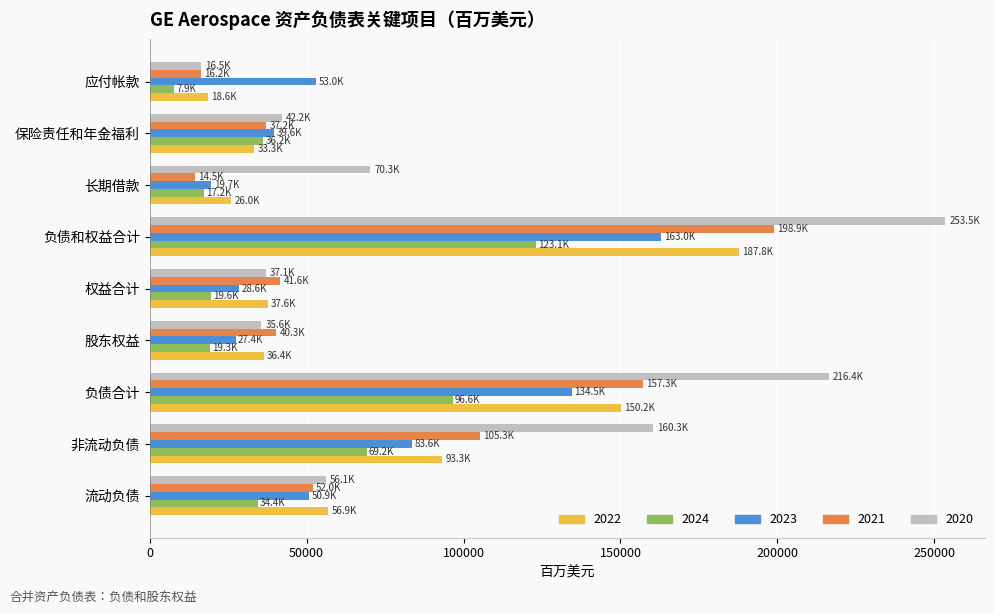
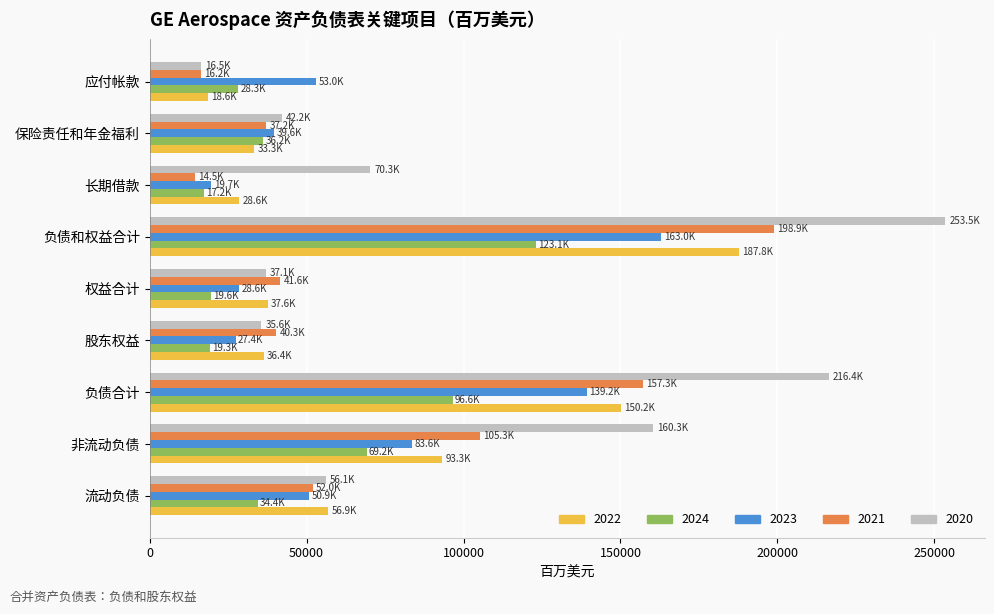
  {
    "2022": {
      "应付帐款": "18.6K",
-     "长期借款": "26.0K",
+     "长期借款": "28.6K",
      "负债和权益合计": "187.8K",
      "权益合计": "37.6K",
      "股东权益": "36.4K",
      "负债合计": "150.2K",
      "非流动负债": "93.3K",
      "流动负债": "56.9K"
    },
    "2024": {
-     "应付帐款": "7.9K",
+     "应付帐款": "28.3K",
      "负债和权益合计": "123.1K",
      "权益合计": "19.6K",
      "股东权益": "19.3K",
      "负债合计": "96.6K",
      "非流动负债": "69.2K",
      "流动负债": "34.4K"
    },
    "2023": {
      "应付帐款": "53.0K",
      "负债和权益合计": "163.0K",
      "权益合计": "28.6K",
      "股东权益": "27.4K",
-     "负债合计": "134.5K",
+     "负债合计": "139.2K",
      "非流动负债": "83.6K"
    },
    "2021": {
      "长期借款": "14.5K",
      "负债和权益合计": "198.9K",
      "权益合计": "41.6K",
      "股东权益": "40.3K",
      "负债合计": "157.3K",
      "非流动负债": "105.3K"
    },
    "2020": {
      "保险责任和年金福利": "42.2K",
      "长期借款": "70.3K",
      "负债和权益合计": "253.5K",
      "权益合计": "37.1K",
      "股东权益": "35.6K",
      "负债合计": "216.4K",
      "非流动负债": "160.3K",
      "流动负债": "56.1K"
    }
  }
